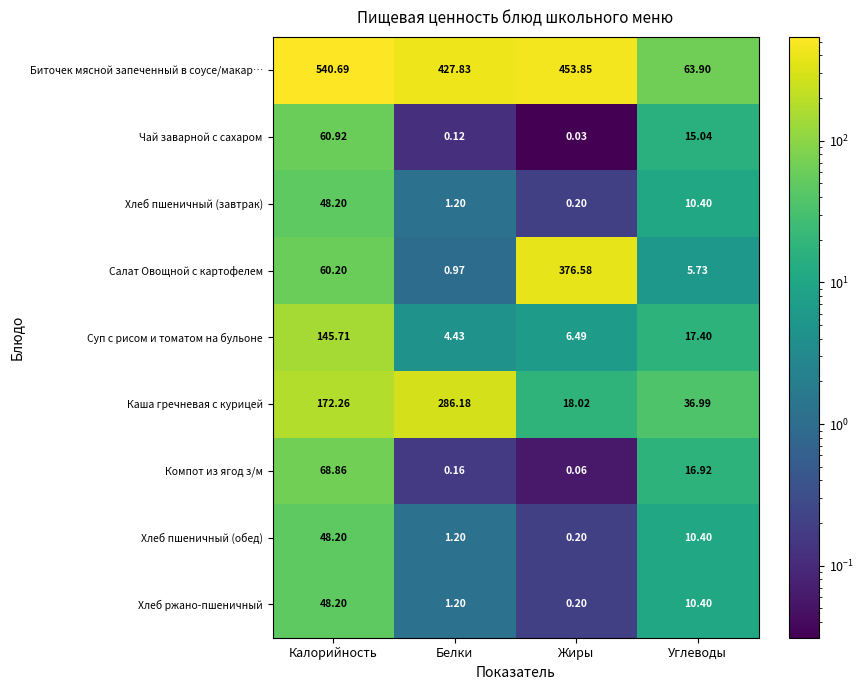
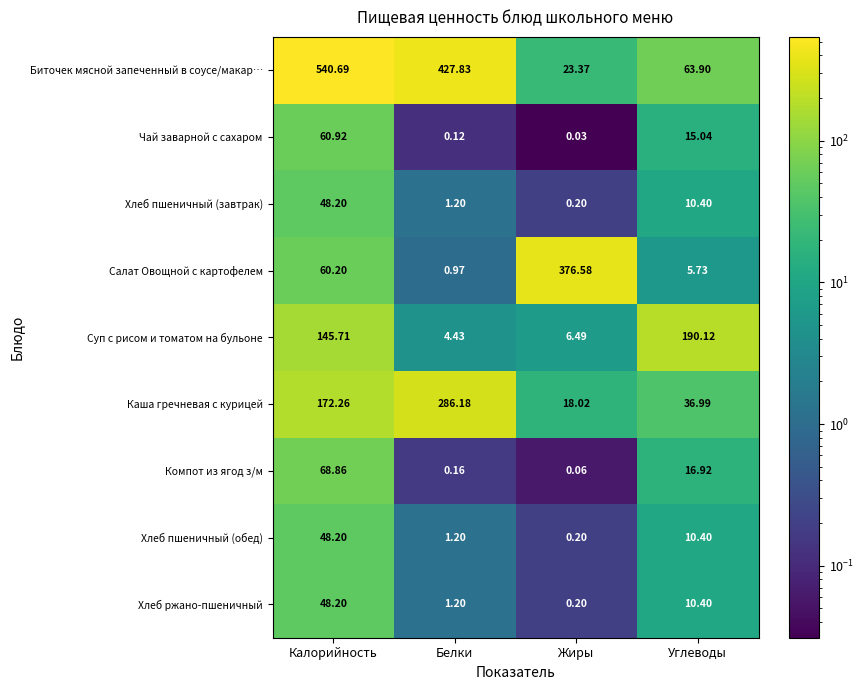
  {
    "Биточек мясной запеченный в соусе/макар…": {
      "Калорийность": 540.69,
      "Белки": 427.83,
-     "Жиры": 453.85,
+     "Жиры": 23.37,
      "Углеводы": 63.90
    },
    "Чай заварной с сахаром": {
      "Калорийность": 60.92,
      "Белки": 0.12,
      "Жиры": 0.03,
      "Углеводы": 15.04
    },
    "Хлеб пшеничный (завтрак)": {
      "Калорийность": 48.20,
      "Белки": 1.20,
      "Жиры": 0.20,
      "Углеводы": 10.40
    },
    "Салат Овощной с картофелем": {
      "Калорийность": 60.20,
      "Белки": 0.97,
      "Жиры": 376.58,
      "Углеводы": 5.73
    },
    "Суп с рисом и томатом на бульоне": {
      "Калорийность": 145.71,
      "Белки": 4.43,
      "Жиры": 6.49,
-     "Углеводы": 17.40
+     "Углеводы": 190.12
    },
    "Каша гречневая с курицей": {
      "Калорийность": 172.26,
      "Белки": 286.18,
      "Жиры": 18.02,
      "Углеводы": 36.99
    },
    "Компот из ягод з/м": {
      "Калорийность": 68.86,
      "Белки": 0.16,
      "Жиры": 0.06,
      "Углеводы": 16.92
    },
    "Хлеб пшеничный (обед)": {
      "Калорийность": 48.20,
      "Белки": 1.20,
      "Жиры": 0.20,
      "Углеводы": 10.40
    },
    "Хлеб ржано-пшеничный": {
      "Калорийность": 48.20,
      "Белки": 1.20,
      "Жиры": 0.20,
      "Углеводы": 10.40
    }
  }
